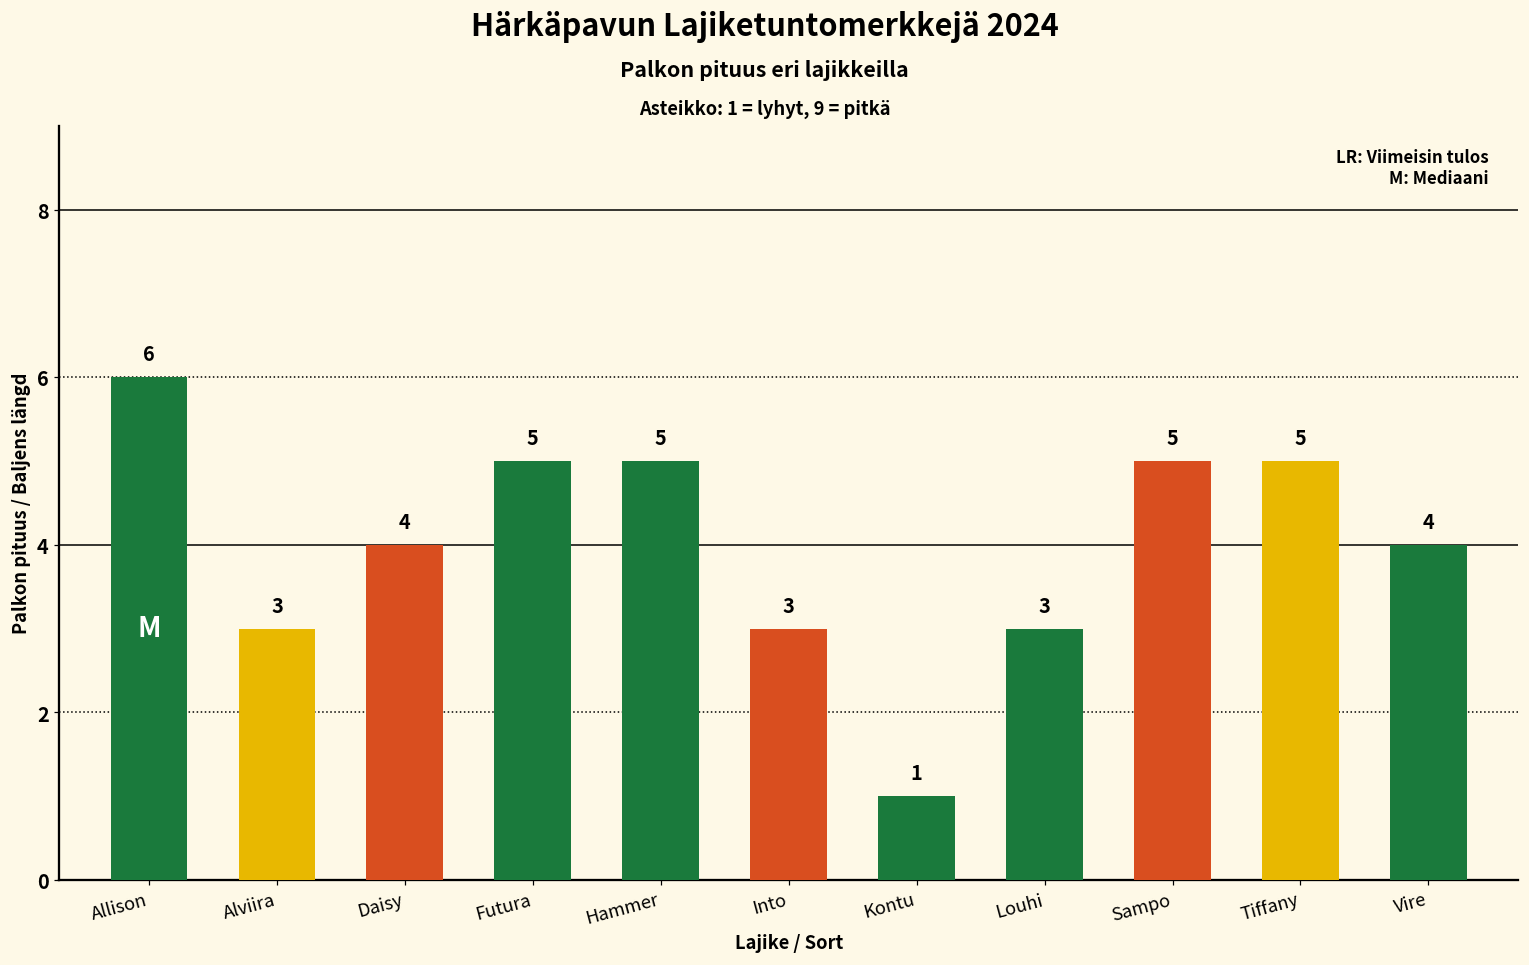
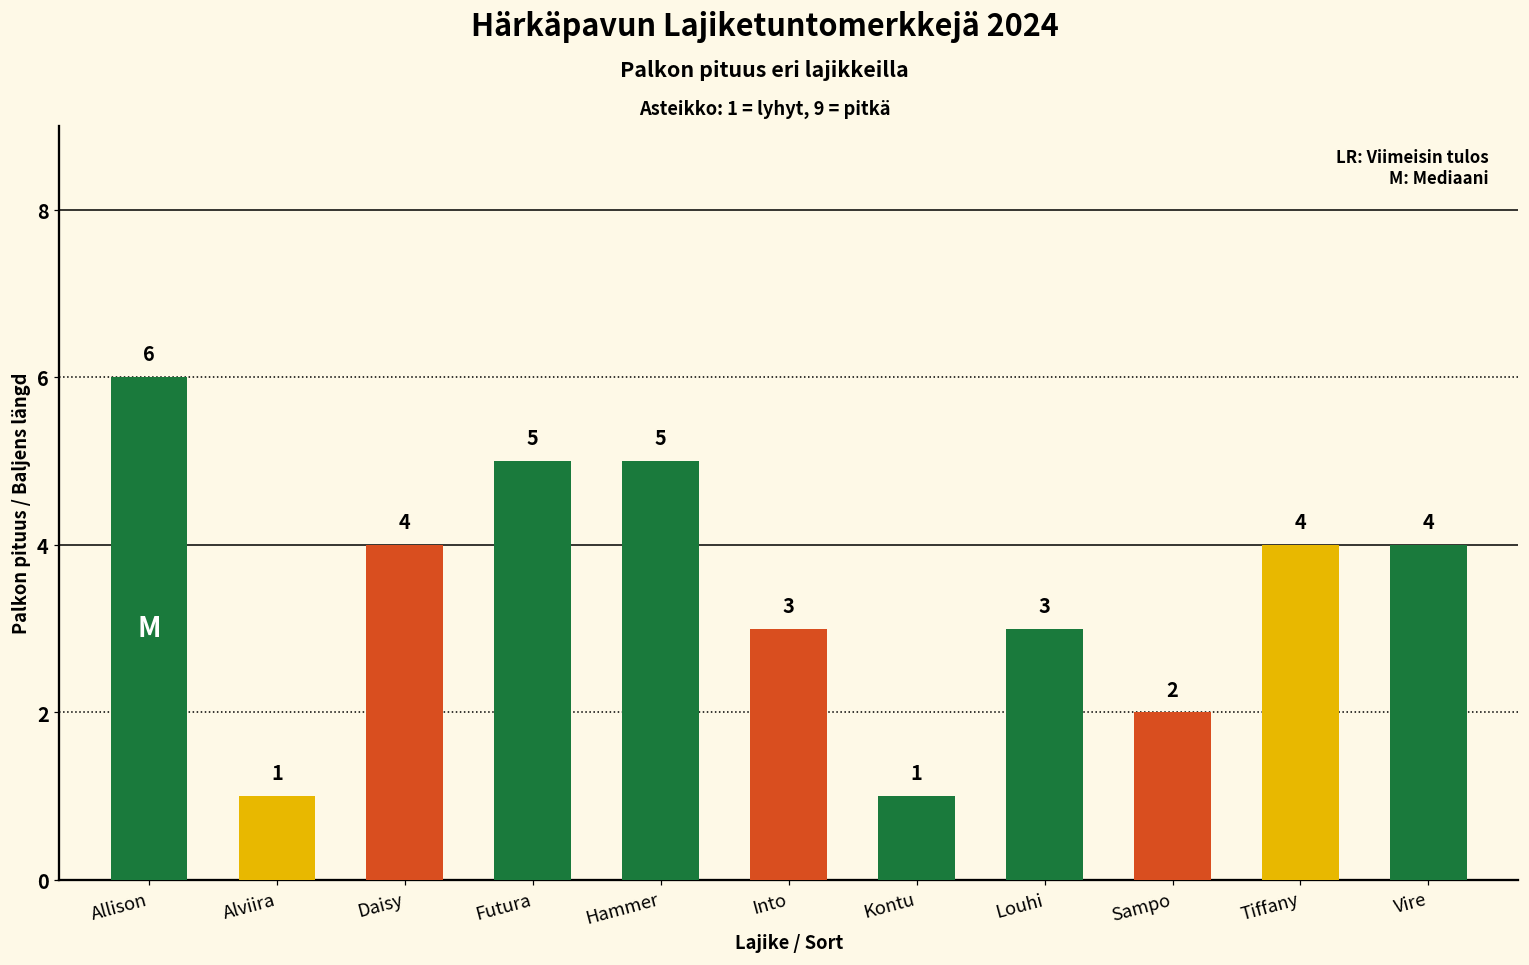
  {
    "Allison": 6,
-   "Alviira": 3,
+   "Alviira": 1,
    "Daisy": 4,
    "Futura": 5,
    "Hammer": 5,
    "Into": 3,
    "Kontu": 1,
    "Louhi": 3,
-   "Sampo": 5,
-   "Tiffany": 5,
+   "Sampo": 2,
+   "Tiffany": 4,
    "Vire": 4
  }
